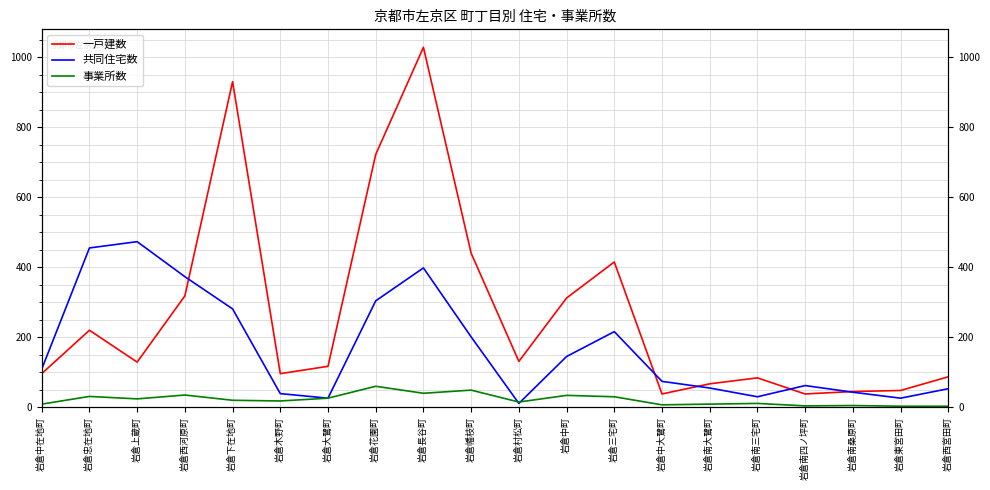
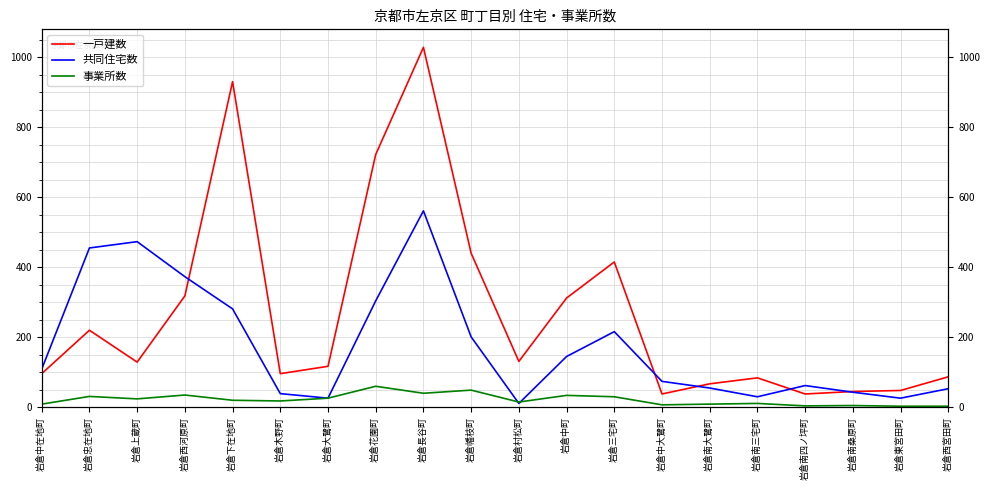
  {
    "一戸建数": {
      "岩倉中在地町": 100,
      "岩倉忠在地町": 220,
      "岩倉上蔵町": 130,
      "岩倉西河原町": 320,
      "岩倉下在地町": 930,
      "岩倉木野町": 100,
      "岩倉大鷺町": 120,
      "岩倉花園町": 720,
      "岩倉長谷町": 1030,
      "岩倉幡枝町": 440,
      "岩倉村松町": 130,
      "岩倉中町": 310,
      "岩倉三宅町": 420,
      "岩倉中大鷺町": 40,
      "岩倉南大鷺町": 70,
      "岩倉南三宅町": 80,
      "岩倉南四ノ坪町": 40,
      "岩倉東宮田町": 50,
      "岩倉西宮田町": 90
    },
    "共同住宅数": {
      "岩倉中在地町": 110,
      "岩倉忠在地町": 460,
      "岩倉上蔵町": 470,
      "岩倉西河原町": 370,
      "岩倉下在地町": 280,
      "岩倉木野町": 40,
      "岩倉花園町": 300,
-     "岩倉長谷町": 400,
+     "岩倉長谷町": 560,
      "岩倉幡枝町": 200,
      "岩倉中町": 150,
      "岩倉三宅町": 220,
      "岩倉中大鷺町": 70,
      "岩倉南大鷺町": 60,
      "岩倉南三宅町": 30,
      "岩倉南四ノ坪町": 60,
      "岩倉東宮田町": 30,
      "岩倉西宮田町": 50
    },
    "事業所数": {
      "岩倉中在地町": 10,
      "岩倉忠在地町": 30,
      "岩倉上蔵町": 20,
      "岩倉西河原町": 40,
      "岩倉下在地町": 20,
      "岩倉木野町": 20,
      "岩倉花園町": 60,
      "岩倉長谷町": 40,
      "岩倉幡枝町": 50,
      "岩倉中町": 30,
      "岩倉三宅町": 30,
      "岩倉中大鷺町": 10,
      "岩倉南大鷺町": 10,
      "岩倉南三宅町": 10,
      "岩倉南四ノ坪町": 0,
      "岩倉南桑原町": 10,
      "岩倉東宮田町": 0,
      "岩倉西宮田町": 0
    }
  }
